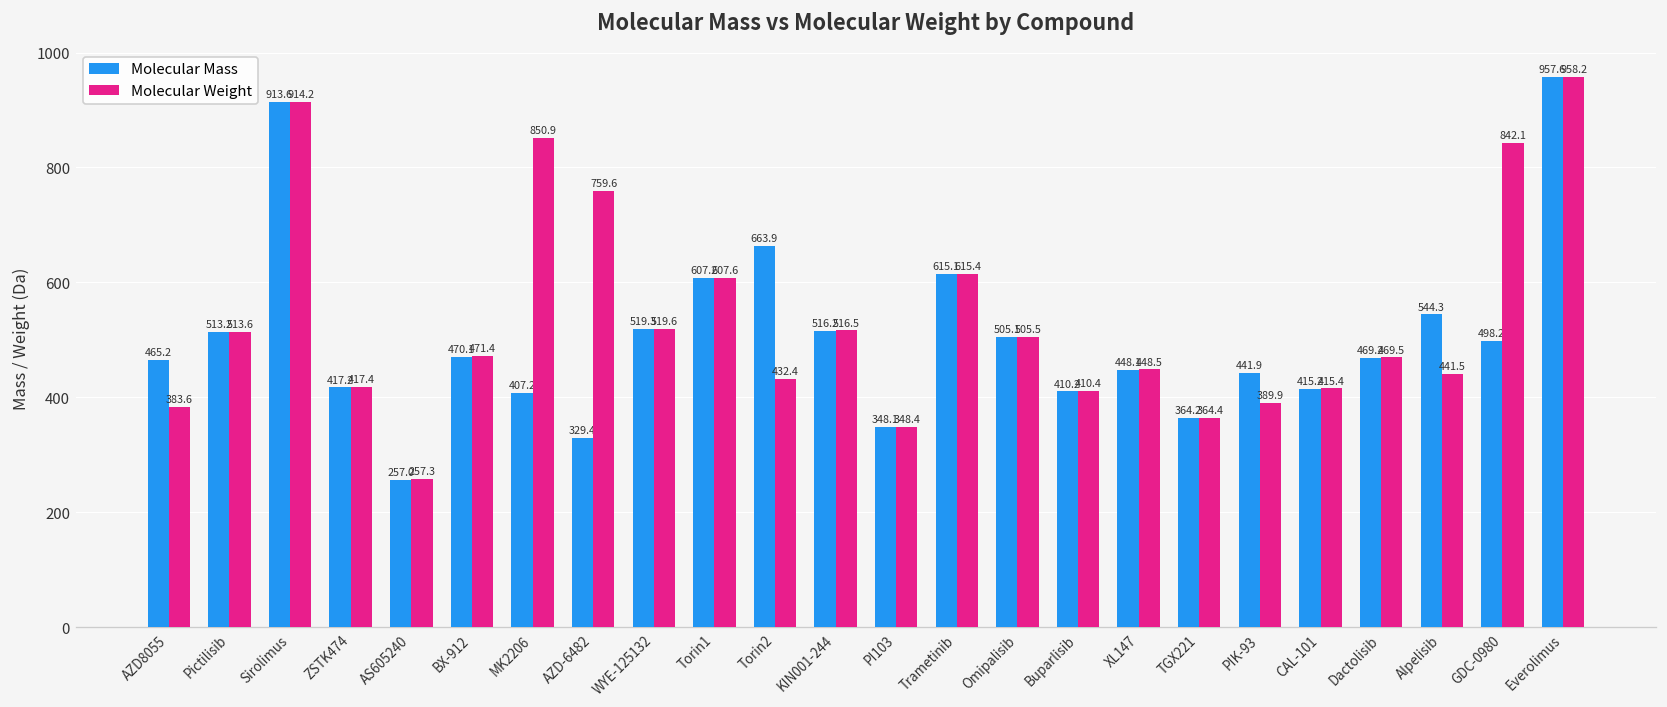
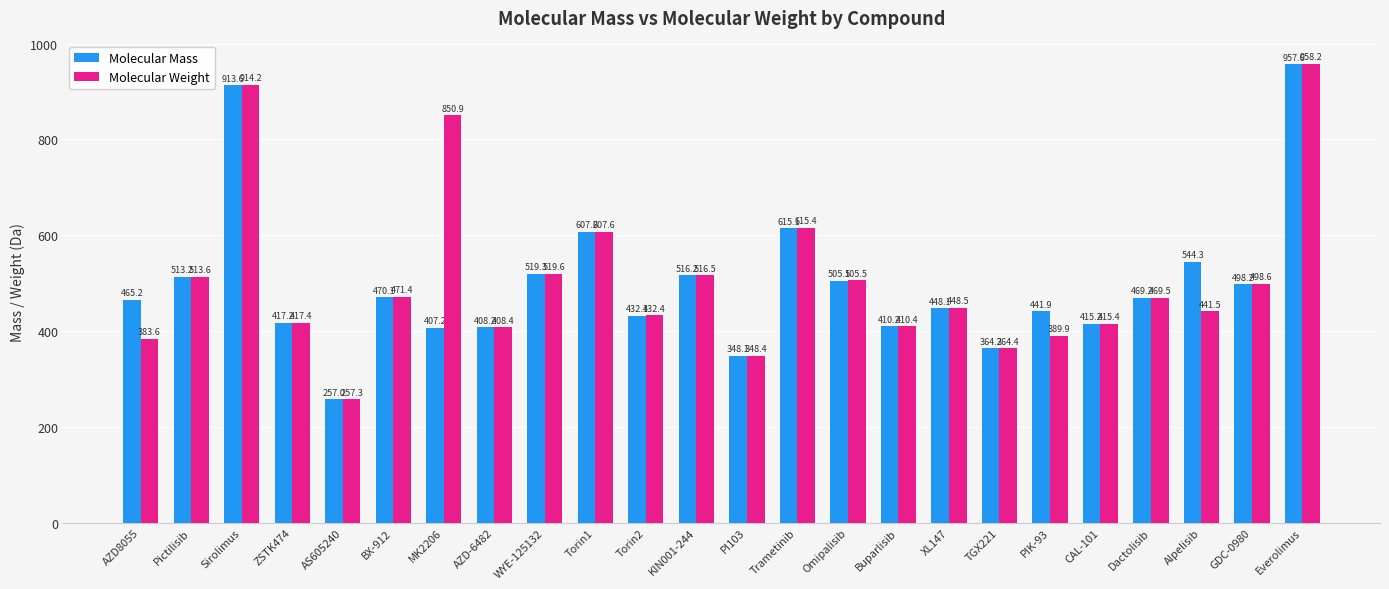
  {
    "Molecular Mass": {
      "AZD8055": 465.2,
      "MK2206": 407.2,
-     "AZD-6482": 329.4,
-     "Torin2": 663.9,
+     "AZD-6482": 408.2,
+     "Torin2": 432.1,
      "PIK-93": 441.9,
      "Alpelisib": 544.3,
      "GDC-0980": 498.2
    },
    "Molecular Weight": {
      "AZD8055": 383.6,
      "MK2206": 850.9,
-     "AZD-6482": 759.6,
+     "AZD-6482": 408.4,
      "Torin2": 432.4,
      "PIK-93": 389.9,
      "Alpelisib": 441.5,
-     "GDC-0980": 842.1
+     "GDC-0980": 498.6
    }
  }
